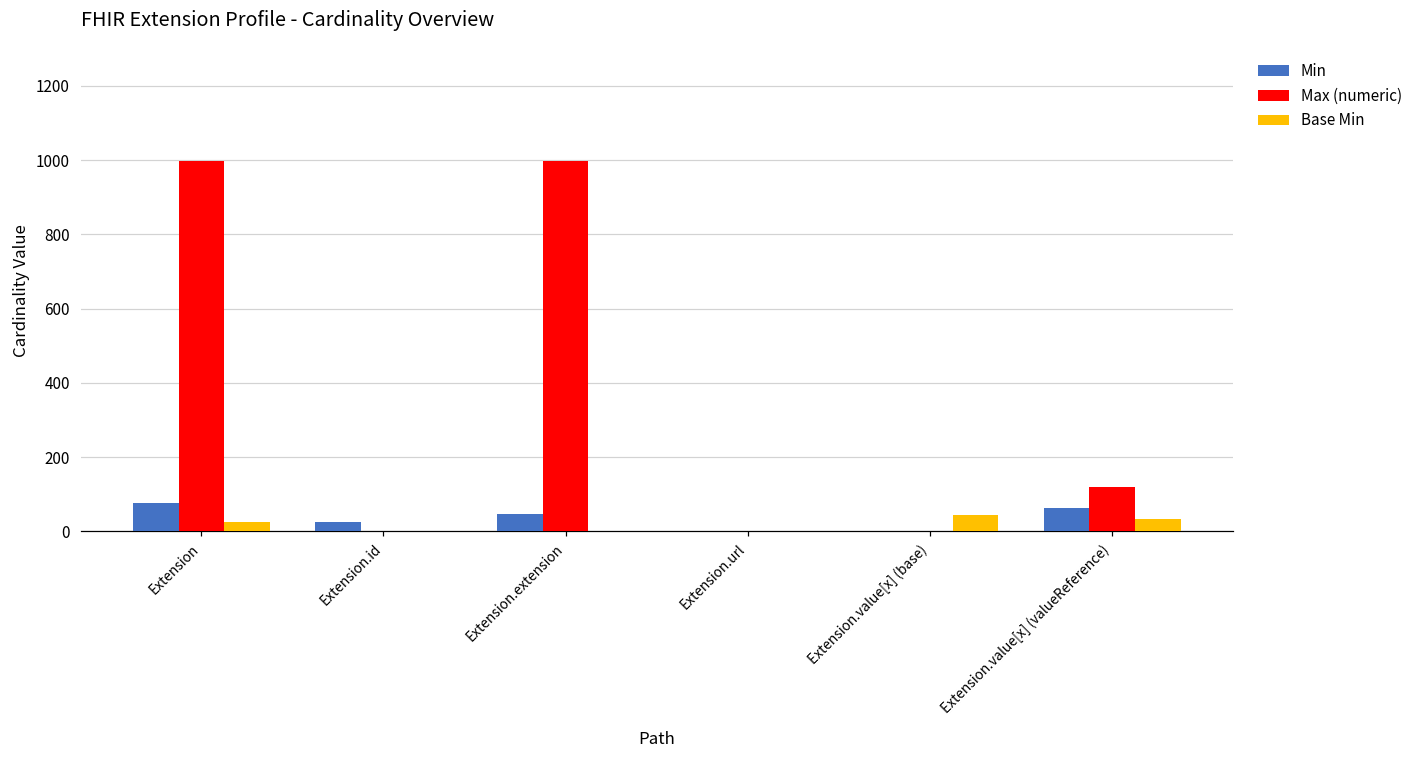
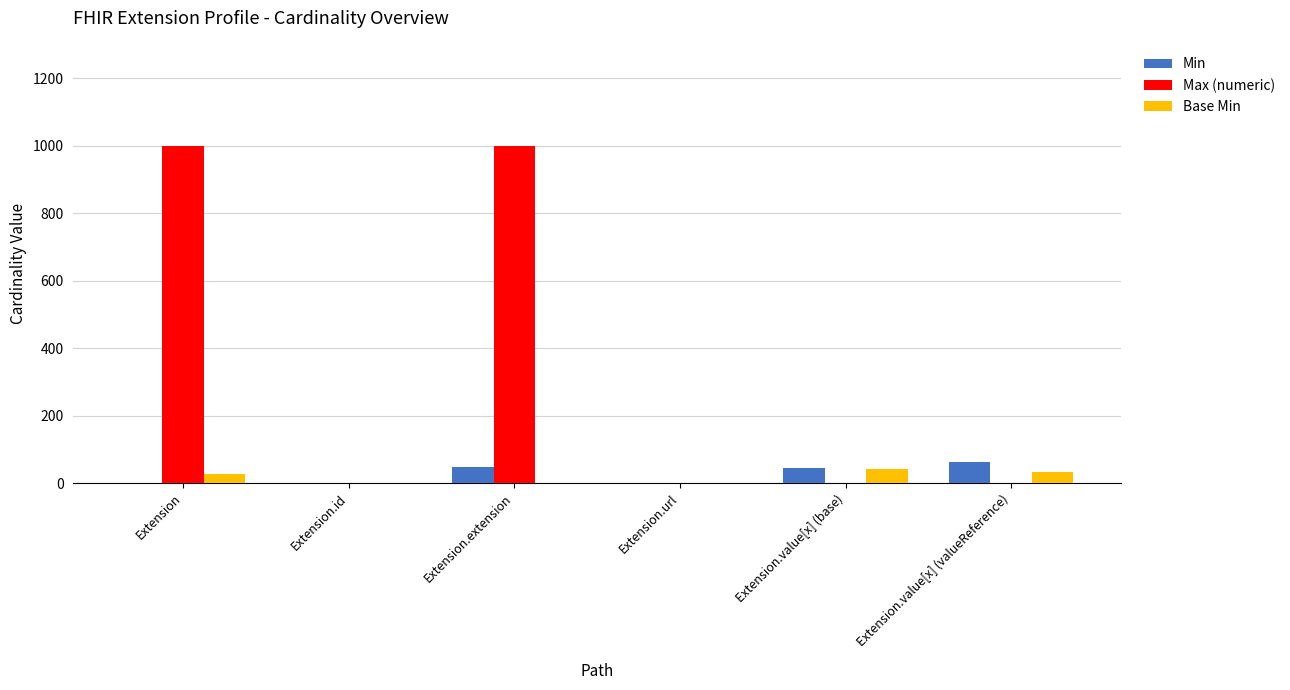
  {
    "Min": {
-     "Extension": 80,
-     "Extension.id": 30,
+     "Extension": 0,
+     "Extension.id": 0,
      "Extension.extension": 50,
-     "Extension.value[x] (base)": 0,
+     "Extension.value[x] (base)": 40,
      "Extension.value[x] (valueReference)": 60
    },
    "Max (numeric)": {
      "Extension": 1000,
      "Extension.extension": 1000,
-     "Extension.value[x] (valueReference)": 120
+     "Extension.value[x] (valueReference)": 0
    },
    "Base Min": {
      "Extension": 30,
      "Extension.id": 0,
      "Extension.extension": 0,
      "Extension.value[x] (base)": 40,
      "Extension.value[x] (valueReference)": 30
    }
  }
